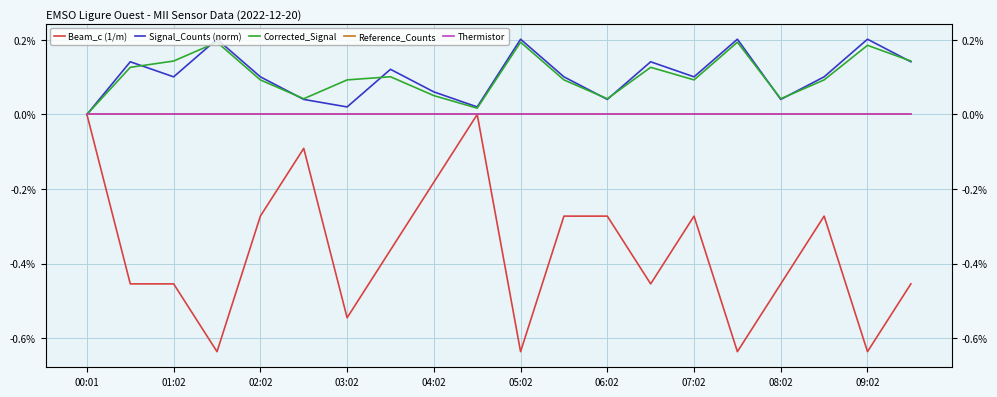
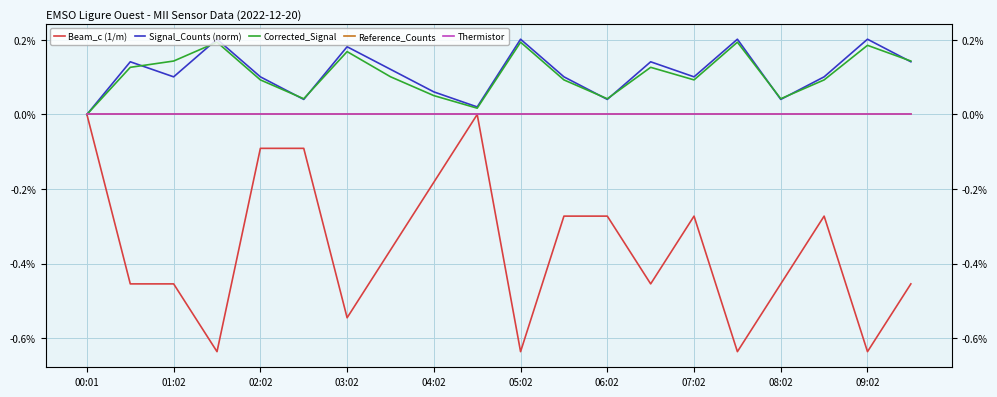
  {
    "Beam_c (1/m)": {
      "01:02": "-0.45%",
-     "02:02": "-0.27%",
+     "02:02": "-0.09%",
      "03:02": "-0.55%",
      "04:02": "-0.18%",
      "05:02": "-0.64%",
      "06:02": "-0.27%",
      "07:02": "-0.27%",
      "08:02": "-0.45%",
      "09:02": "-0.64%"
    },
    "Signal_Counts (norm)": {
      "01:02": "0.10%",
      "02:02": "0.10%",
-     "03:02": "0.02%",
+     "03:02": "0.18%",
      "04:02": "0.06%",
      "05:02": "0.20%",
      "07:02": "0.10%",
      "09:02": "0.20%"
    },
    "Corrected_Signal": {
      "01:02": "0.14%",
      "02:02": "0.09%",
-     "03:02": "0.09%",
+     "03:02": "0.17%",
      "04:02": "0.05%",
      "05:02": "0.19%",
      "07:02": "0.09%",
      "09:02": "0.19%"
    },
    "Thermistor": {
      "01:02": "0.00%",
      "02:02": "0.00%",
      "03:02": "0.00%",
      "04:02": "0.00%",
      "05:02": "0.00%",
      "06:02": "0.00%",
      "07:02": "0.00%",
      "08:02": "0.00%",
      "09:02": "0.00%"
    }
  }
